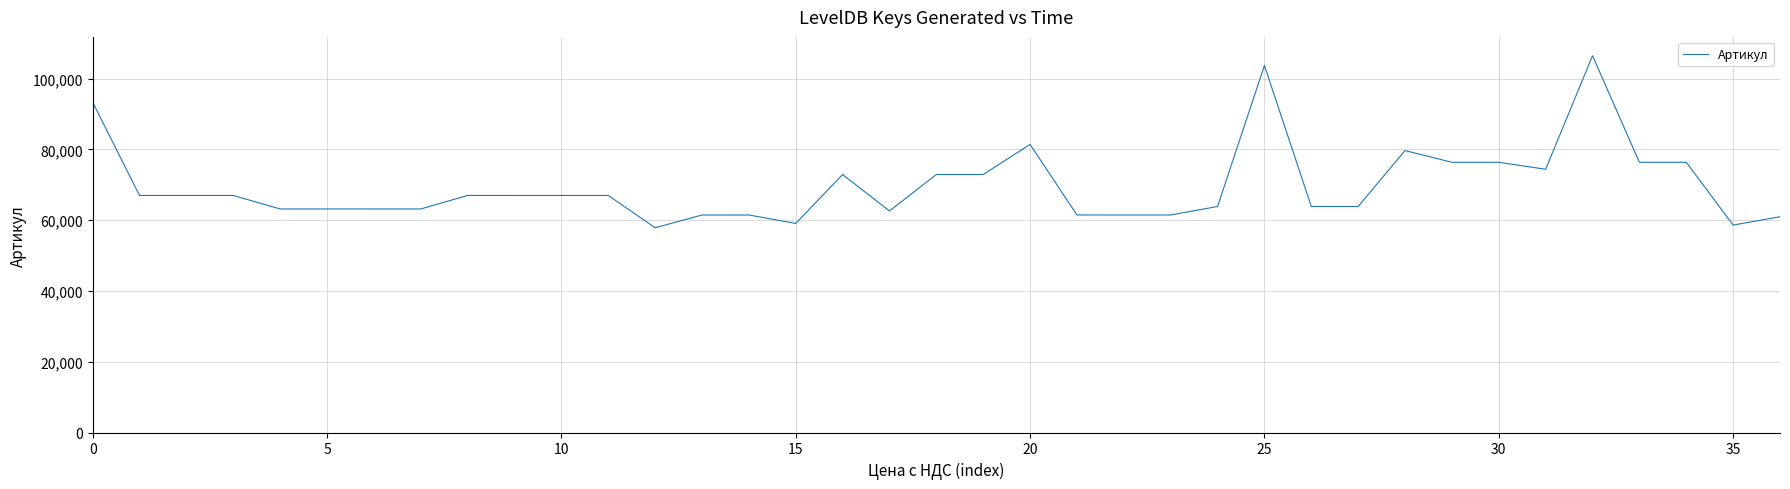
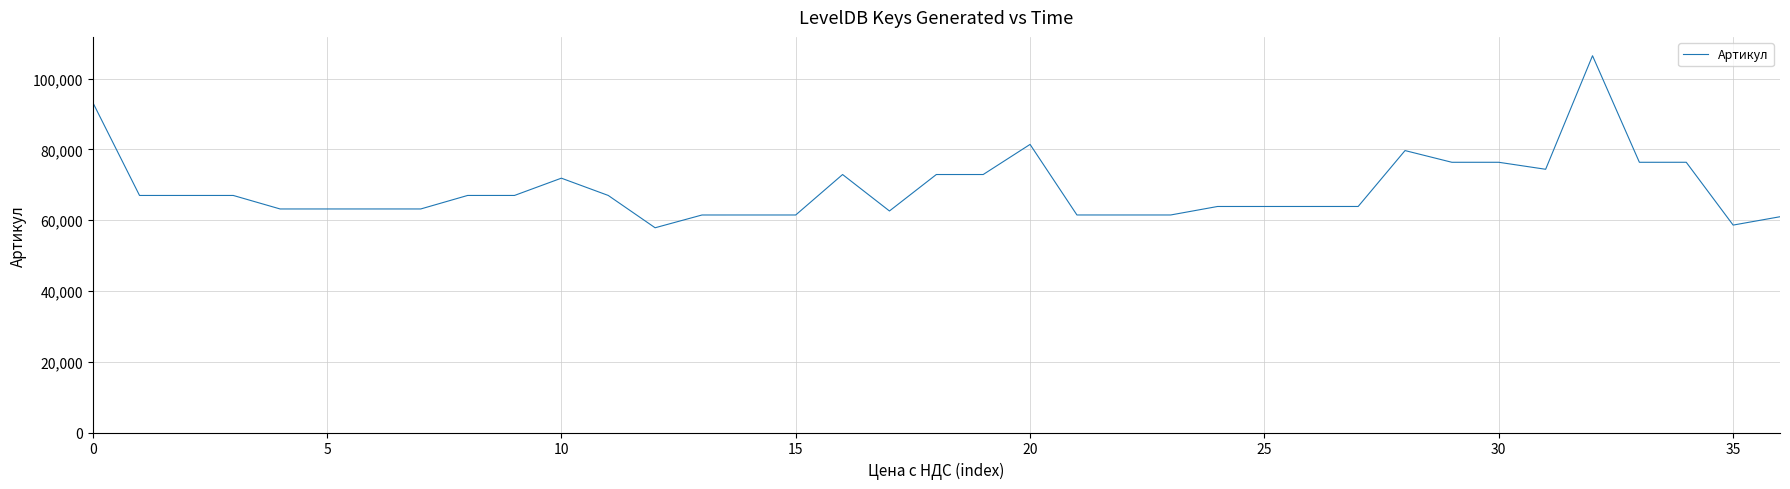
  {
    "0": "93,000",
    "5": "63,000",
-   "10": "67,000",
-   "15": "59,000",
+   "10": "72,000",
+   "15": "61,000",
    "20": "81,000",
-   "25": "104,000",
+   "25": "64,000",
    "30": "76,000",
    "35": "59,000"
  }
